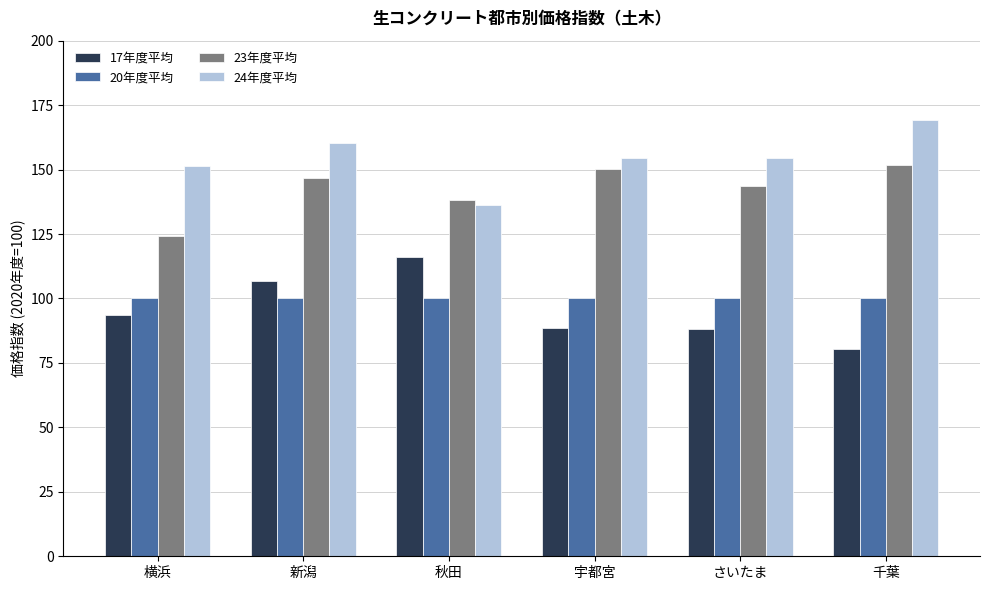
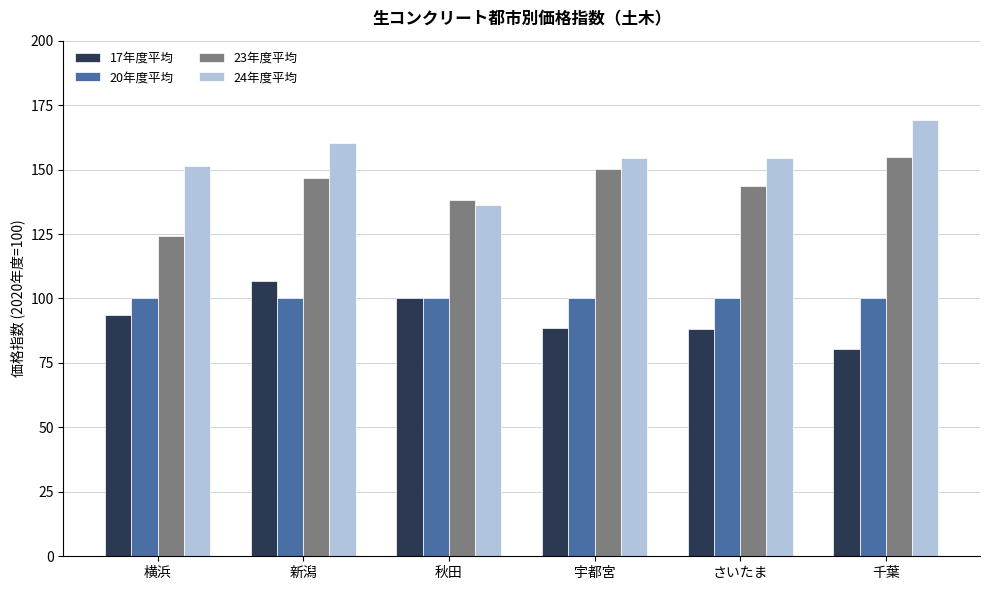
  {
    "17年度平均": {
      "横浜": 93,
      "新潟": 107,
-     "秋田": 116,
+     "秋田": 100,
      "宇都宮": 89,
      "さいたま": 88,
      "千葉": 80
    },
    "20年度平均": {
      "横浜": 100,
      "新潟": 100,
      "秋田": 100,
      "宇都宮": 100,
      "さいたま": 100,
      "千葉": 100
    },
    "23年度平均": {
      "横浜": 124,
      "新潟": 147,
      "秋田": 138,
      "宇都宮": 150,
      "さいたま": 144,
-     "千葉": 152
+     "千葉": 155
    },
    "24年度平均": {
      "横浜": 151,
      "新潟": 160,
      "秋田": 136,
      "宇都宮": 155,
      "さいたま": 155,
      "千葉": 169
    }
  }
